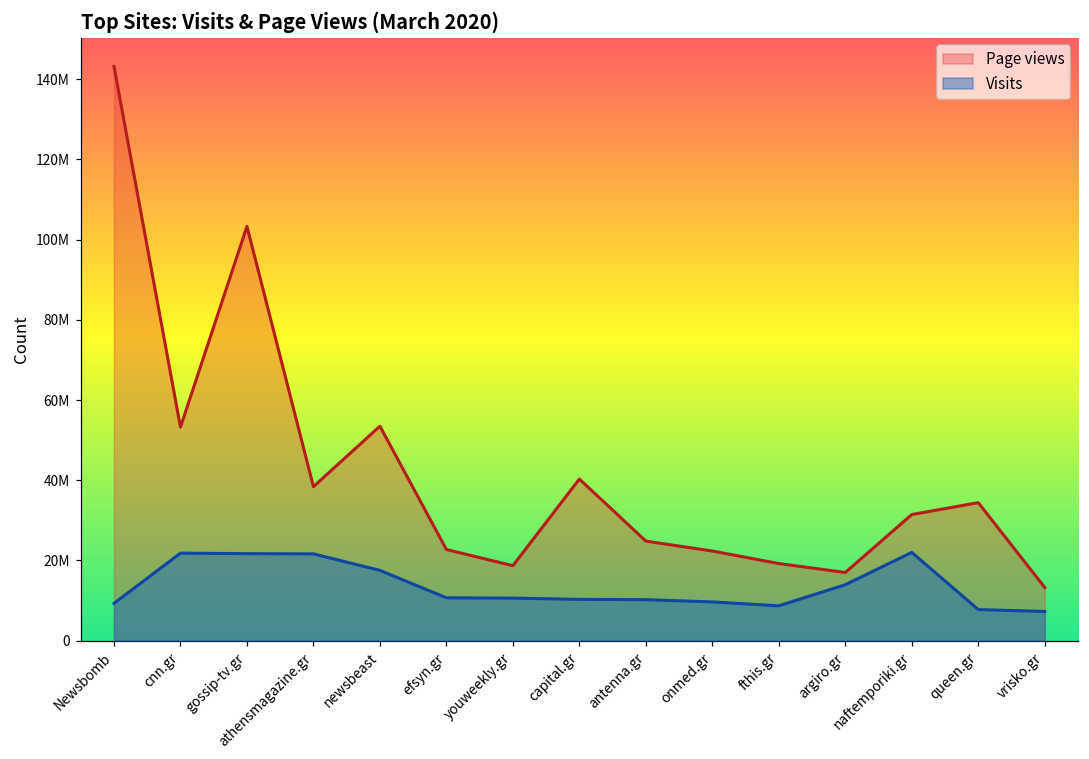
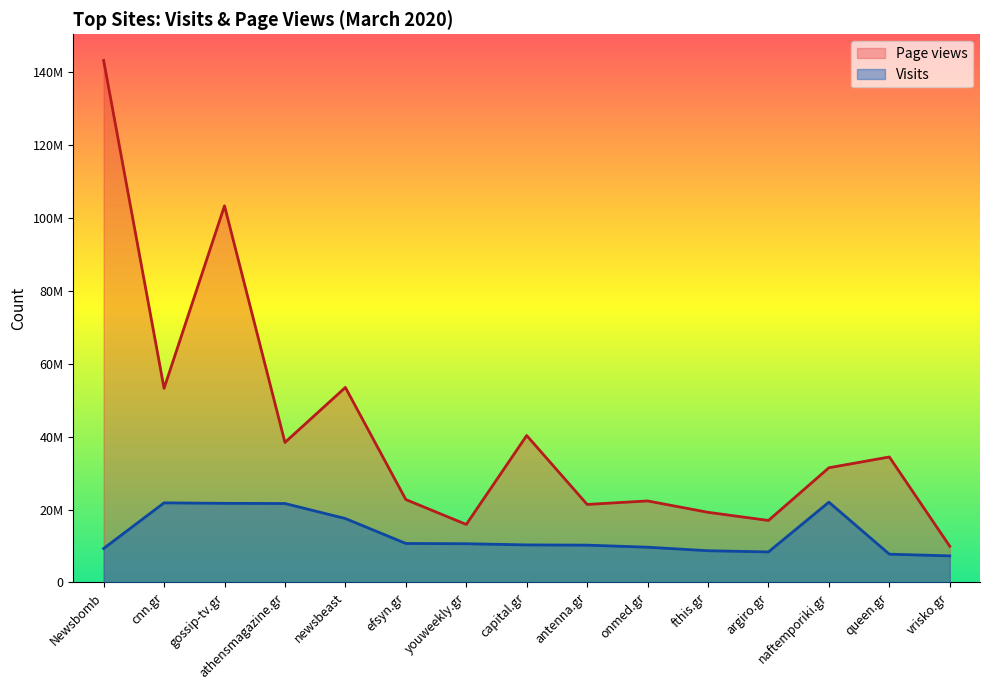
  {
    "Page views": {
      "Newsbomb": 143000000,
      "cnn.gr": 53000000,
      "gossip-tv.gr": 103000000,
      "athensmagazine.gr": 38000000,
      "newsbeast": 53000000,
      "efsyn.gr": 23000000,
-     "youweekly.gr": 19000000,
+     "youweekly.gr": 16000000,
      "capital.gr": 40000000,
-     "antenna.gr": 25000000,
+     "antenna.gr": 21000000,
      "onmed.gr": 22000000,
      "fthis.gr": 19000000,
      "argiro.gr": 17000000,
      "naftemporiki.gr": 31000000,
      "queen.gr": 34000000,
-     "vrisko.gr": 13000000
+     "vrisko.gr": 10000000
    },
    "Visits": {
      "Newsbomb": 9000000,
      "cnn.gr": 22000000,
      "gossip-tv.gr": 22000000,
      "athensmagazine.gr": 22000000,
      "newsbeast": 18000000,
      "efsyn.gr": 11000000,
      "youweekly.gr": 11000000,
      "capital.gr": 10000000,
      "antenna.gr": 10000000,
      "onmed.gr": 10000000,
      "fthis.gr": 9000000,
-     "argiro.gr": 14000000,
+     "argiro.gr": 8000000,
      "naftemporiki.gr": 22000000,
      "queen.gr": 8000000,
      "vrisko.gr": 7000000
    }
  }
